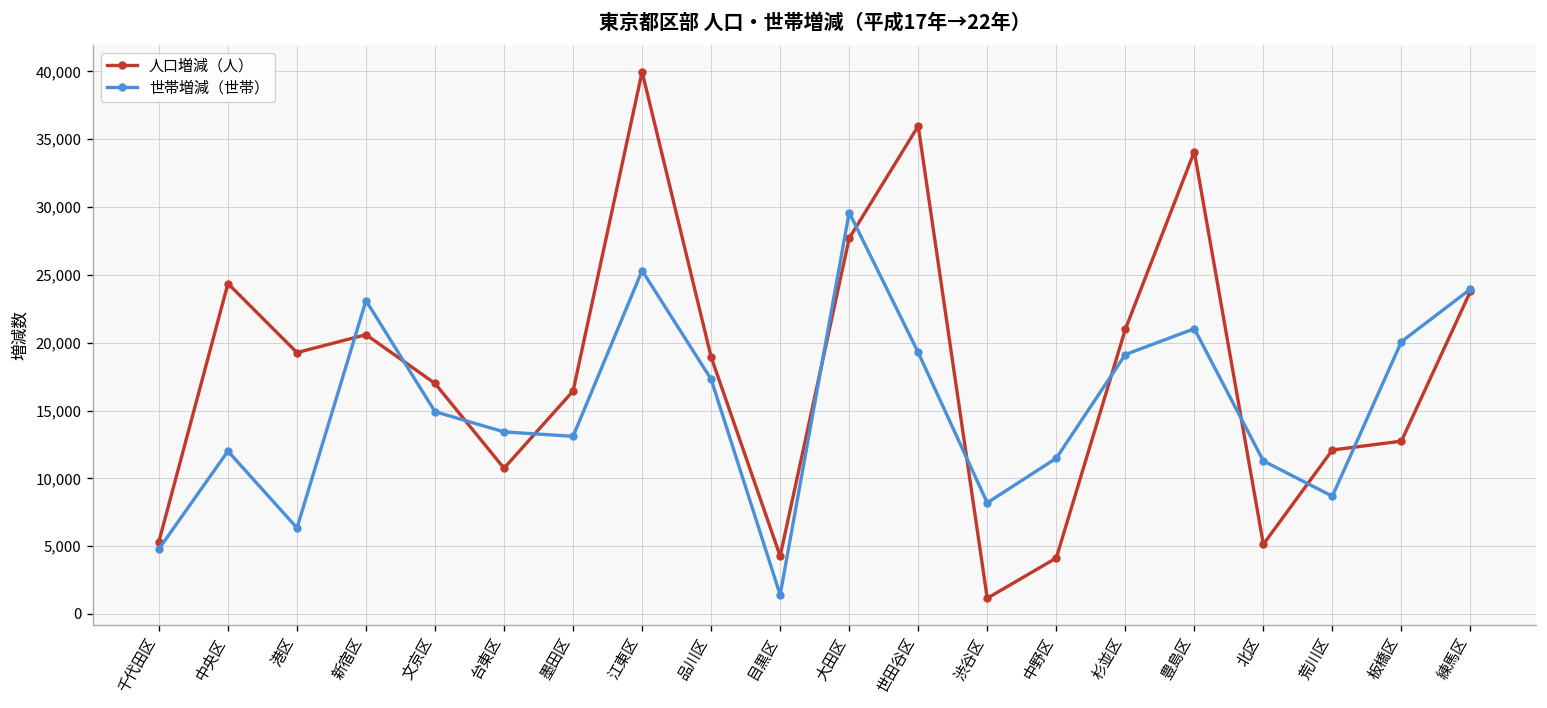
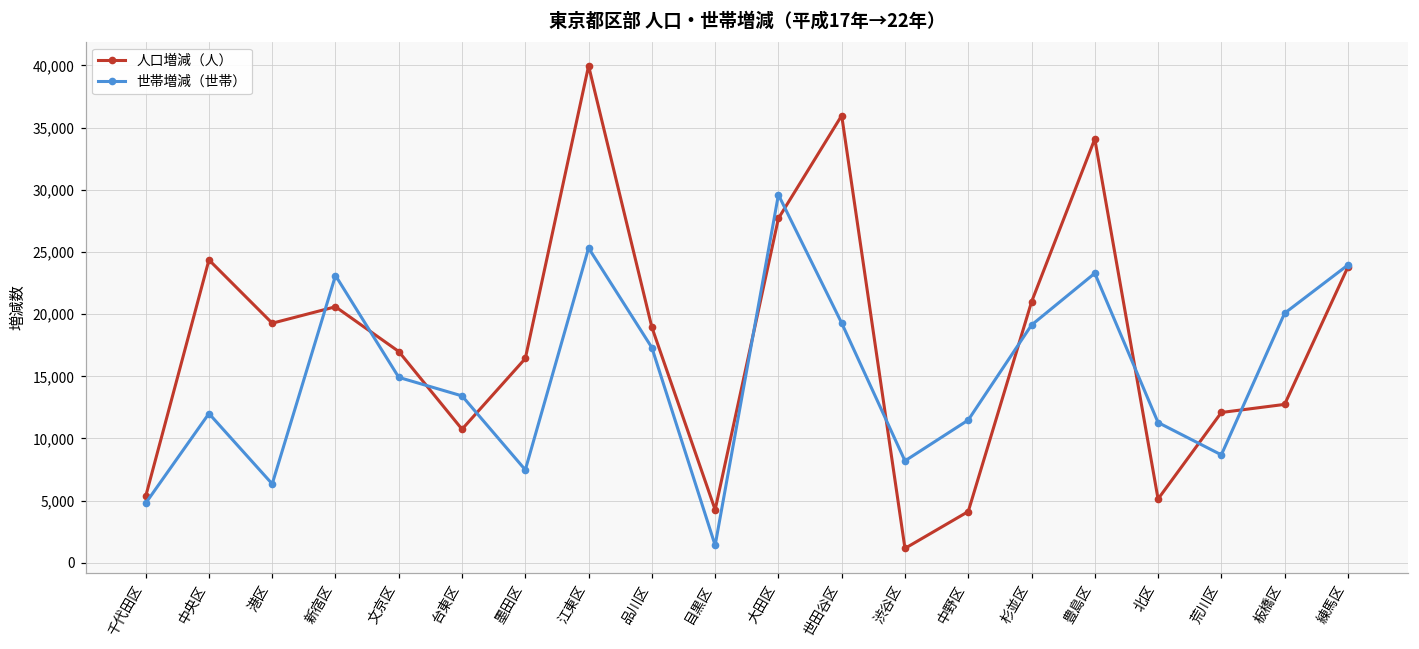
  {
    "人口増減（人）": {
      "千代田区": "5,300",
      "中央区": "24,400",
      "港区": "19,300",
      "新宿区": "20,600",
      "文京区": "17,000",
      "台東区": "10,700",
      "墨田区": "16,400",
      "江東区": "40,000",
      "品川区": "18,900",
      "目黒区": "4,300",
      "大田区": "27,700",
      "世田谷区": "36,000",
      "渋谷区": "1,200",
      "中野区": "4,100",
      "杉並区": "21,000",
      "豊島区": "34,100",
      "北区": "5,100",
      "荒川区": "12,100",
      "板橋区": "12,700"
    },
    "世帯増減（世帯）": {
      "千代田区": "4,800",
      "中央区": "12,000",
      "港区": "6,300",
      "新宿区": "23,100",
      "文京区": "14,900",
      "台東区": "13,400",
-     "墨田区": "13,100",
+     "墨田区": "7,500",
      "江東区": "25,300",
      "品川区": "17,300",
      "目黒区": "1,400",
      "大田区": "29,600",
      "世田谷区": "19,300",
      "渋谷区": "8,200",
      "中野区": "11,500",
      "杉並区": "19,100",
-     "豊島区": "21,000",
+     "豊島区": "23,300",
      "北区": "11,300",
      "荒川区": "8,700",
      "板橋区": "20,100"
    }
  }
